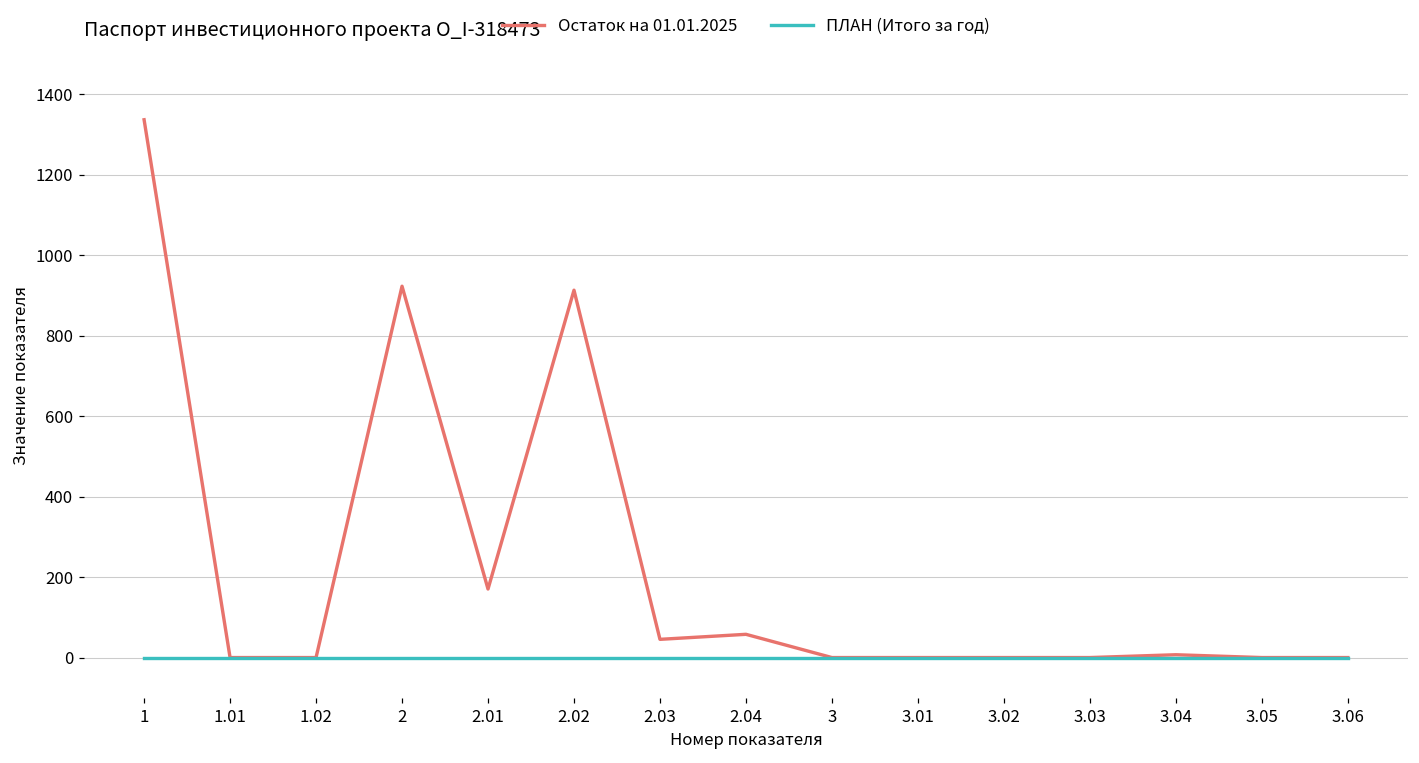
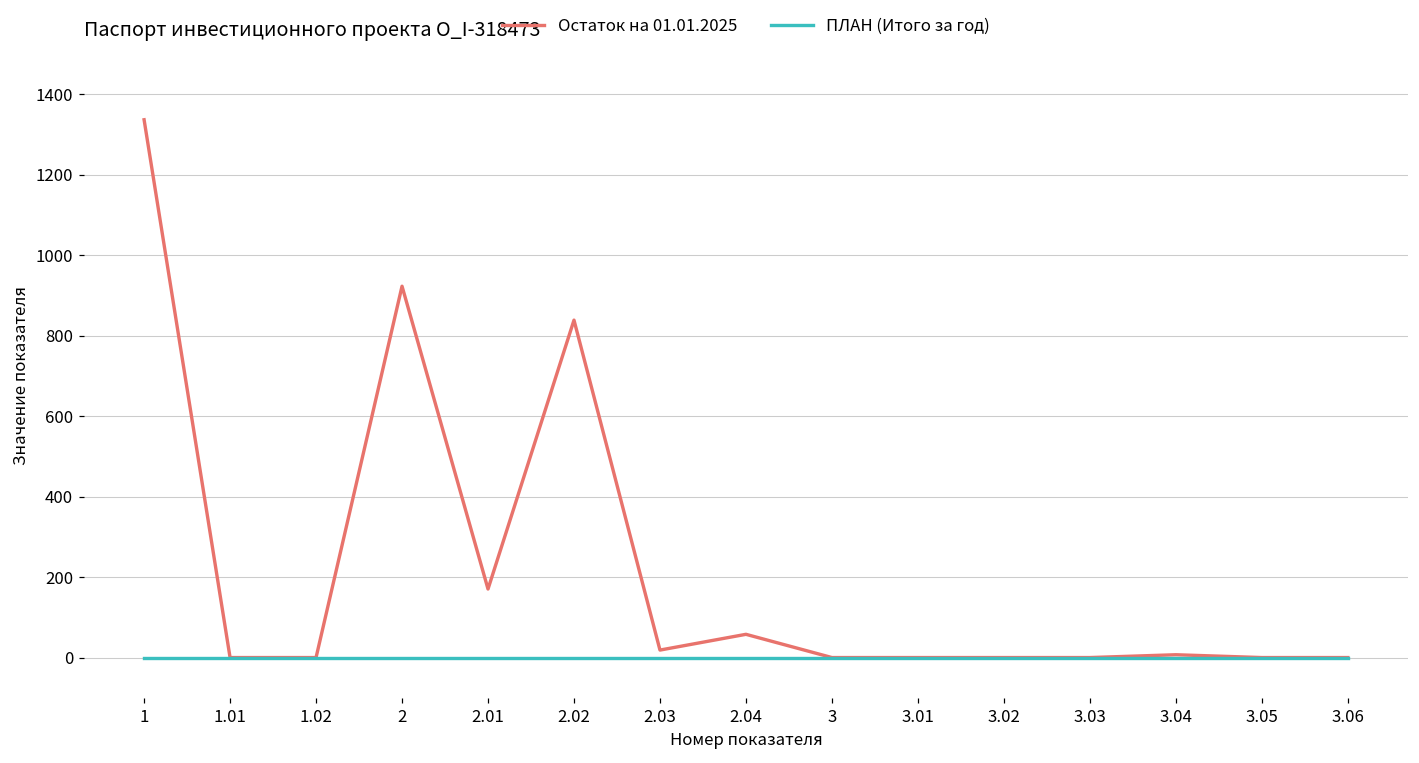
  {
    "Остаток на 01.01.2025": {
      "1": 1340,
      "2": 920,
      "2.01": 170,
-     "2.02": 910,
-     "2.03": 50,
+     "2.02": 840,
+     "2.03": 20,
      "2.04": 60
    },
    "ПЛАН (Итого за год)": {
      "1": 0,
      "2": 0,
      "2.01": 0,
      "2.02": 0,
      "2.03": 0,
      "2.04": 0
    }
  }
